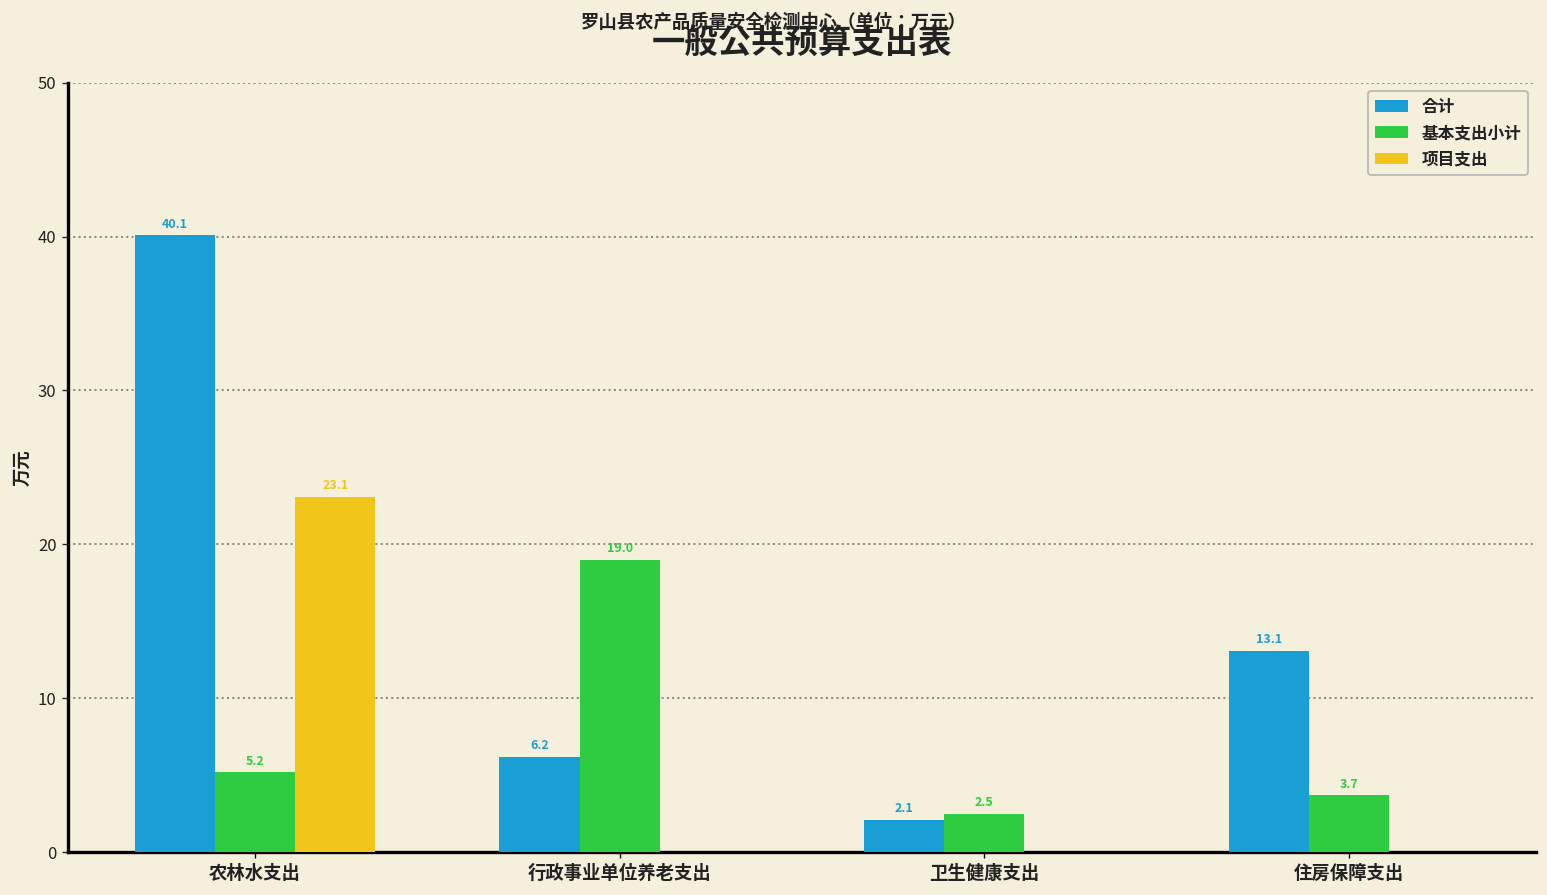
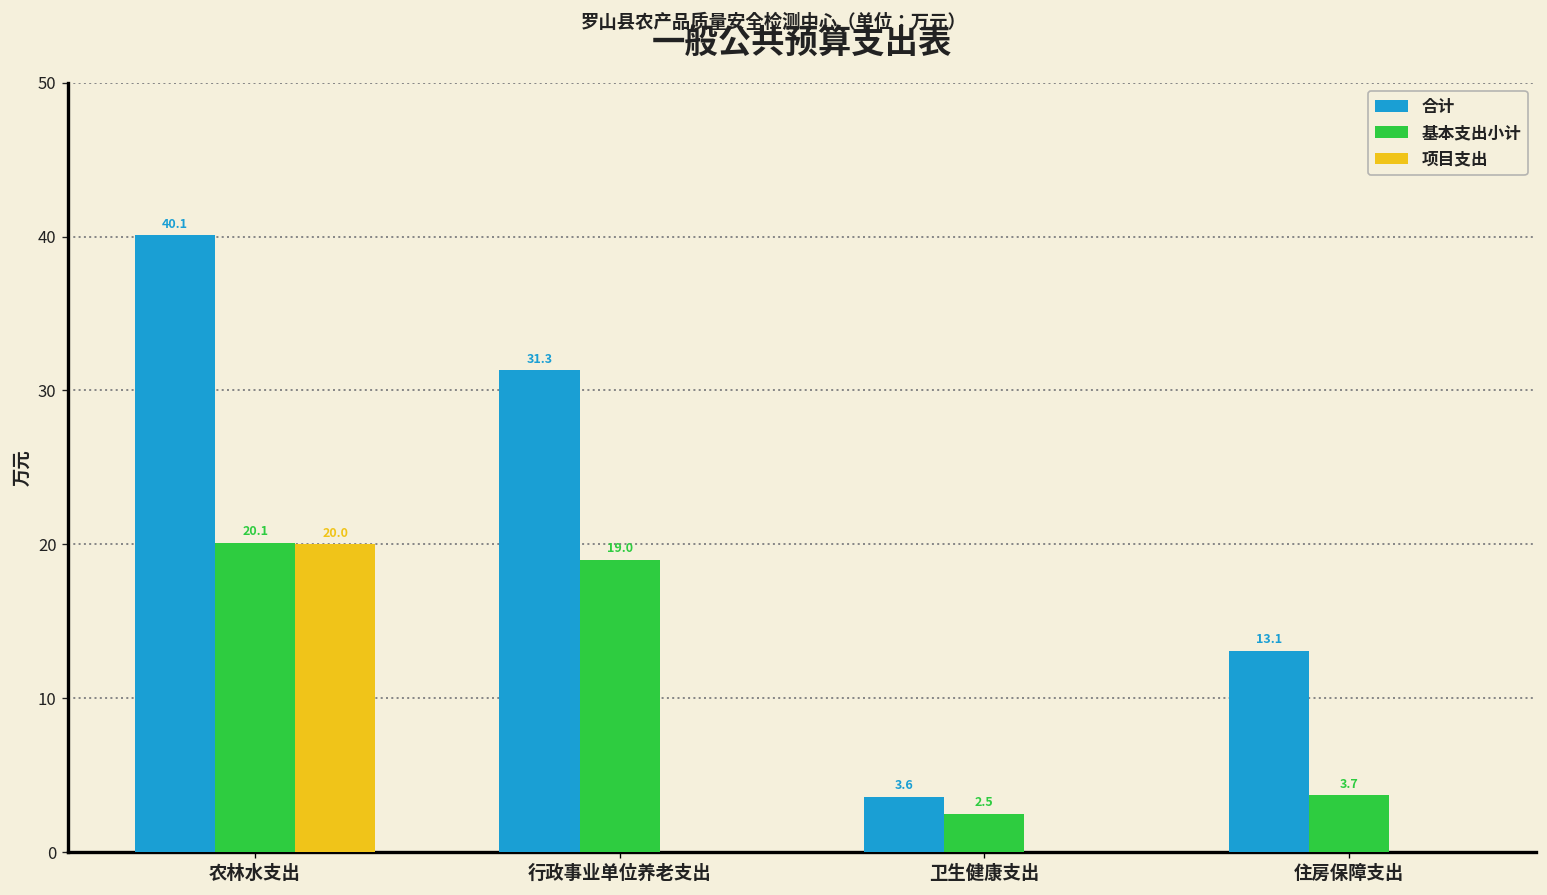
  {
    "合计": {
      "农林水支出": 40.1,
-     "行政事业单位养老支出": 6.2,
-     "卫生健康支出": 2.1,
+     "行政事业单位养老支出": 31.3,
+     "卫生健康支出": 3.6,
      "住房保障支出": 13.1
    },
    "基本支出小计": {
-     "农林水支出": 5.2,
+     "农林水支出": 20.1,
      "行政事业单位养老支出": 19.0,
      "卫生健康支出": 2.5,
      "住房保障支出": 3.7
    },
    "项目支出": {
-     "农林水支出": 23.1
+     "农林水支出": 20.0
    }
  }
